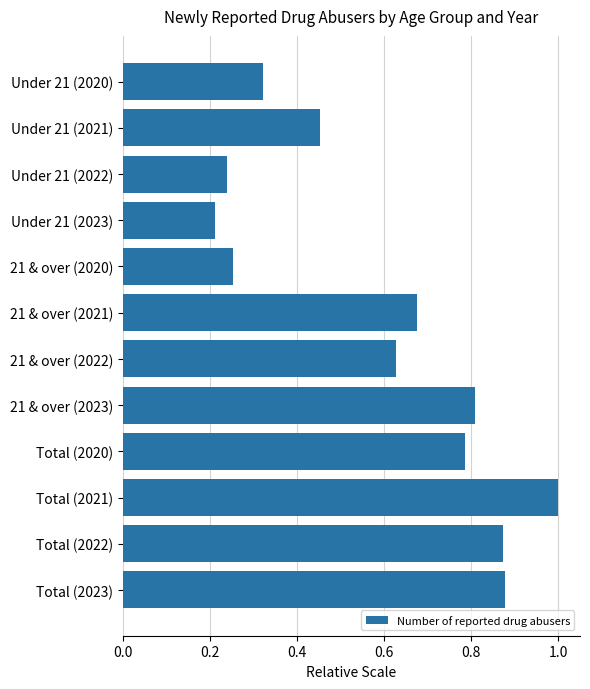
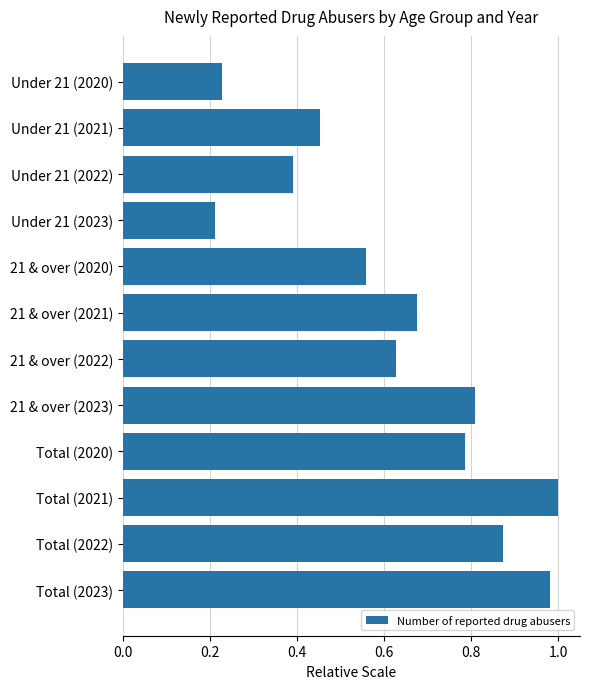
  {
-   "Under 21 (2020)": 0.32,
+   "Under 21 (2020)": 0.23,
    "Under 21 (2021)": 0.45,
-   "Under 21 (2022)": 0.24,
+   "Under 21 (2022)": 0.39,
    "Under 21 (2023)": 0.21,
-   "21 & over (2020)": 0.25,
+   "21 & over (2020)": 0.56,
    "21 & over (2021)": 0.68,
    "21 & over (2022)": 0.63,
    "21 & over (2023)": 0.81,
    "Total (2020)": 0.79,
    "Total (2021)": 1.00,
    "Total (2022)": 0.87,
-   "Total (2023)": 0.88
+   "Total (2023)": 0.98
  }
